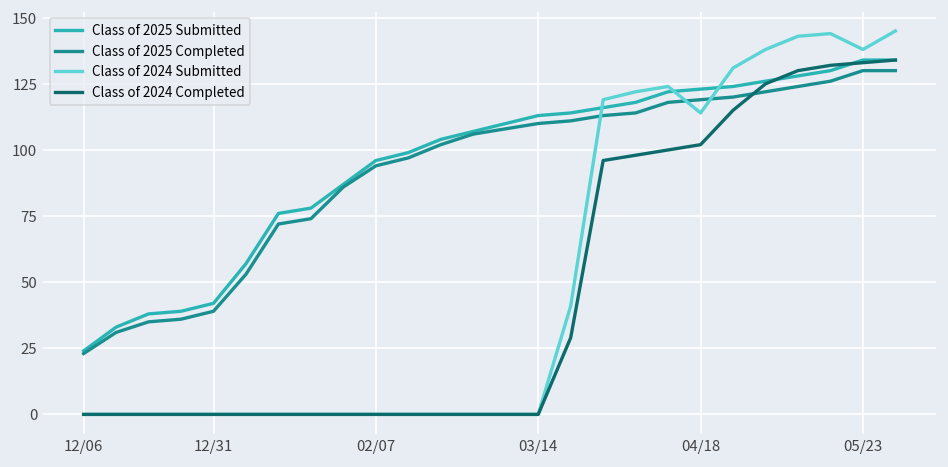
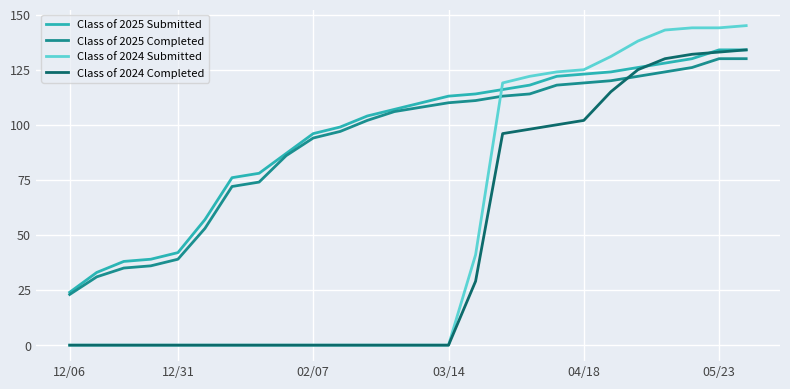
  {
    "Class of 2024 Submitted": {
-     "04/18": 114,
-     "05/23": 138
+     "04/18": 125,
+     "05/23": 144
    }
  }
